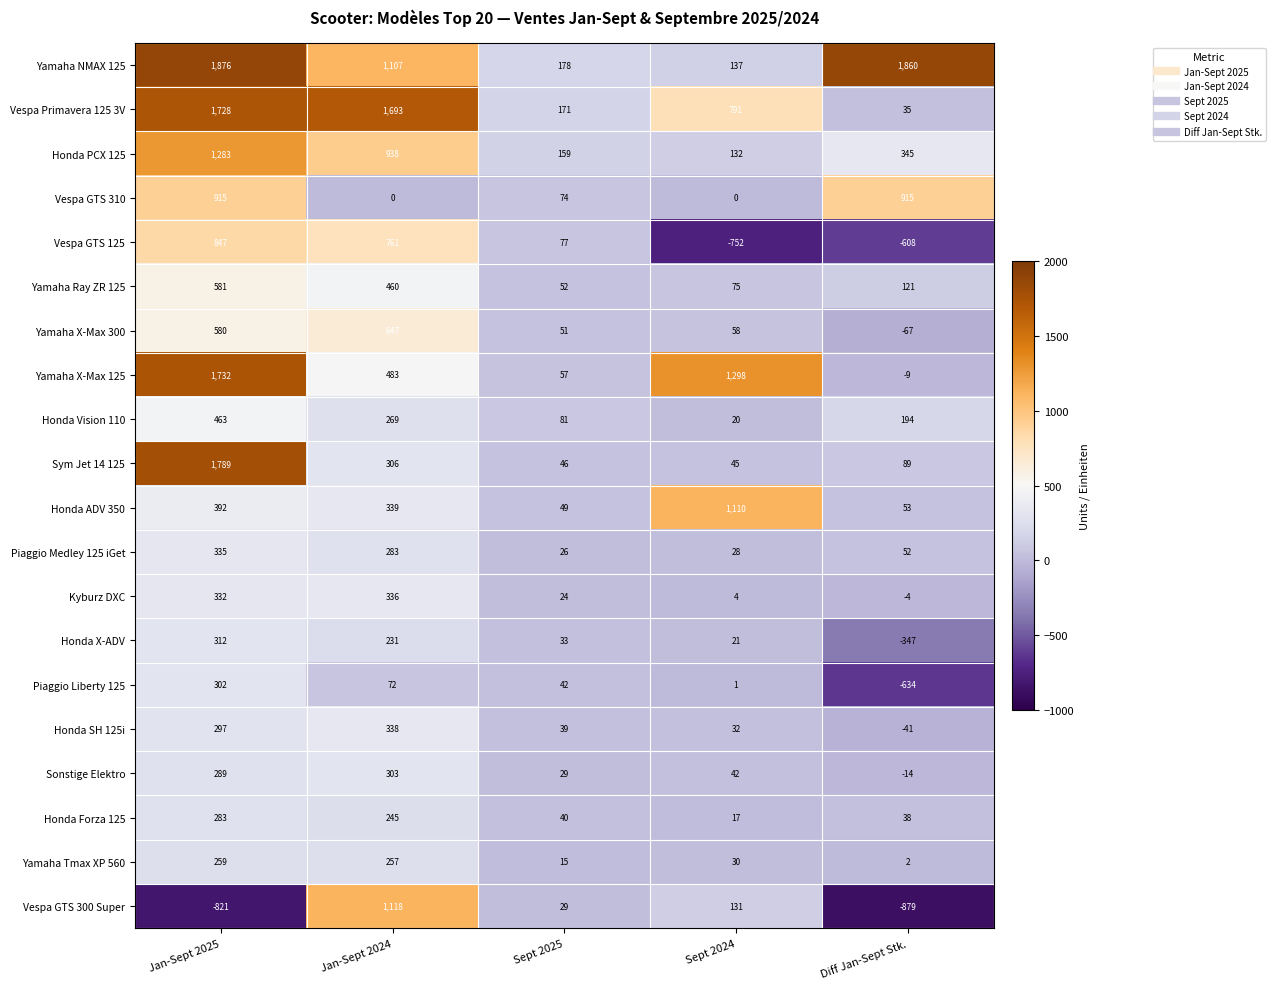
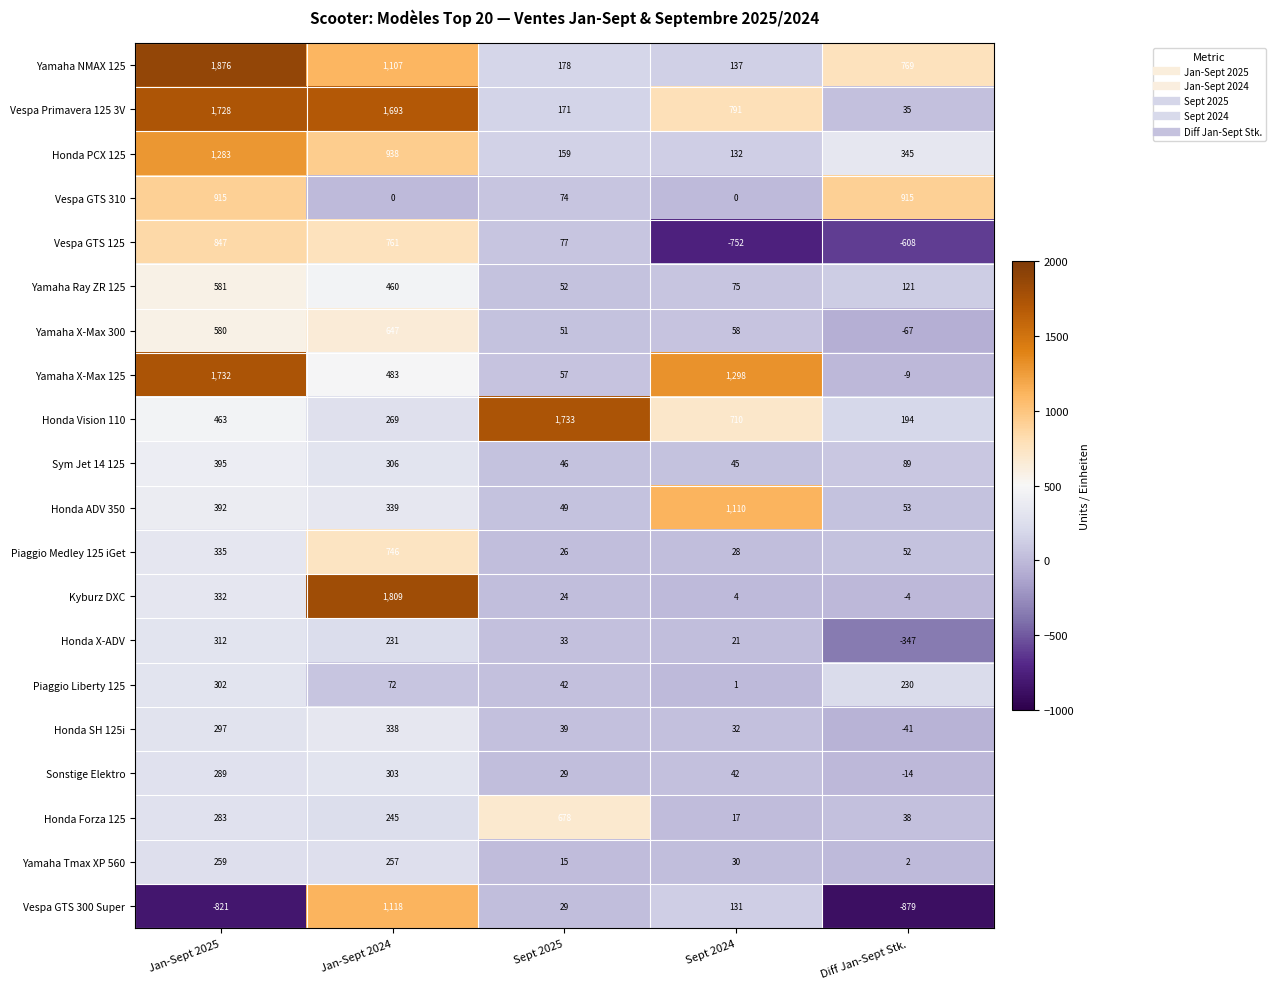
  {
    "Yamaha NMAX 125": {
      "Jan-Sept 2025": "1,876",
      "Jan-Sept 2024": "1,107",
      "Sept 2025": "178",
      "Sept 2024": "137",
-     "Diff Jan-Sept Stk.": "1,860"
+     "Diff Jan-Sept Stk.": "769"
    },
    "Vespa Primavera 125 3V": {
      "Jan-Sept 2025": "1,728",
      "Jan-Sept 2024": "1,693",
      "Sept 2025": "171",
      "Sept 2024": "791",
      "Diff Jan-Sept Stk.": "35"
    },
    "Honda PCX 125": {
      "Jan-Sept 2025": "1,283",
      "Jan-Sept 2024": "938",
      "Sept 2025": "159",
      "Sept 2024": "132",
      "Diff Jan-Sept Stk.": "345"
    },
    "Vespa GTS 310": {
      "Jan-Sept 2025": "915",
      "Jan-Sept 2024": "0",
      "Sept 2025": "74",
      "Sept 2024": "0",
      "Diff Jan-Sept Stk.": "915"
    },
    "Vespa GTS 125": {
      "Jan-Sept 2025": "847",
      "Jan-Sept 2024": "761",
      "Sept 2025": "77",
      "Sept 2024": "-752",
      "Diff Jan-Sept Stk.": "-608"
    },
    "Yamaha Ray ZR 125": {
      "Jan-Sept 2025": "581",
      "Jan-Sept 2024": "460",
      "Sept 2025": "52",
      "Sept 2024": "75",
      "Diff Jan-Sept Stk.": "121"
    },
    "Yamaha X-Max 300": {
      "Jan-Sept 2025": "580",
      "Sept 2025": "51",
      "Sept 2024": "58",
      "Diff Jan-Sept Stk.": "-67"
    },
    "Yamaha X-Max 125": {
      "Jan-Sept 2025": "1,732",
      "Jan-Sept 2024": "483",
      "Sept 2025": "57",
      "Sept 2024": "1,298",
      "Diff Jan-Sept Stk.": "-9"
    },
    "Honda Vision 110": {
      "Jan-Sept 2025": "463",
      "Jan-Sept 2024": "269",
-     "Sept 2025": "81",
-     "Sept 2024": "20",
+     "Sept 2025": "1,733",
+     "Sept 2024": "710",
      "Diff Jan-Sept Stk.": "194"
    },
    "Sym Jet 14 125": {
-     "Jan-Sept 2025": "1,789",
+     "Jan-Sept 2025": "395",
      "Jan-Sept 2024": "306",
      "Sept 2025": "46",
      "Sept 2024": "45",
      "Diff Jan-Sept Stk.": "89"
    },
    "Honda ADV 350": {
      "Jan-Sept 2025": "392",
      "Jan-Sept 2024": "339",
      "Sept 2025": "49",
      "Sept 2024": "1,110",
      "Diff Jan-Sept Stk.": "53"
    },
    "Piaggio Medley 125 iGet": {
      "Jan-Sept 2025": "335",
-     "Jan-Sept 2024": "283",
+     "Jan-Sept 2024": "746",
      "Sept 2025": "26",
      "Sept 2024": "28",
      "Diff Jan-Sept Stk.": "52"
    },
    "Kyburz DXC": {
      "Jan-Sept 2025": "332",
-     "Jan-Sept 2024": "336",
+     "Jan-Sept 2024": "1,809",
      "Sept 2025": "24",
      "Sept 2024": "4",
      "Diff Jan-Sept Stk.": "-4"
    },
    "Honda X-ADV": {
      "Jan-Sept 2025": "312",
      "Jan-Sept 2024": "231",
      "Sept 2025": "33",
      "Sept 2024": "21",
      "Diff Jan-Sept Stk.": "-347"
    },
    "Piaggio Liberty 125": {
      "Jan-Sept 2025": "302",
      "Jan-Sept 2024": "72",
      "Sept 2025": "42",
      "Sept 2024": "1",
-     "Diff Jan-Sept Stk.": "-634"
+     "Diff Jan-Sept Stk.": "230"
    },
    "Honda SH 125i": {
      "Jan-Sept 2025": "297",
      "Jan-Sept 2024": "338",
      "Sept 2025": "39",
      "Sept 2024": "32",
      "Diff Jan-Sept Stk.": "-41"
    },
    "Sonstige Elektro": {
      "Jan-Sept 2025": "289",
      "Jan-Sept 2024": "303",
      "Sept 2025": "29",
      "Sept 2024": "42",
      "Diff Jan-Sept Stk.": "-14"
    },
    "Honda Forza 125": {
      "Jan-Sept 2025": "283",
      "Jan-Sept 2024": "245",
-     "Sept 2025": "40",
+     "Sept 2025": "678",
      "Sept 2024": "17",
      "Diff Jan-Sept Stk.": "38"
    },
    "Yamaha Tmax XP 560": {
      "Jan-Sept 2025": "259",
      "Jan-Sept 2024": "257",
      "Sept 2025": "15",
      "Sept 2024": "30",
      "Diff Jan-Sept Stk.": "2"
    },
    "Vespa GTS 300 Super": {
      "Jan-Sept 2025": "-821",
      "Jan-Sept 2024": "1,118",
      "Sept 2025": "29",
      "Sept 2024": "131",
      "Diff Jan-Sept Stk.": "-879"
    }
  }
